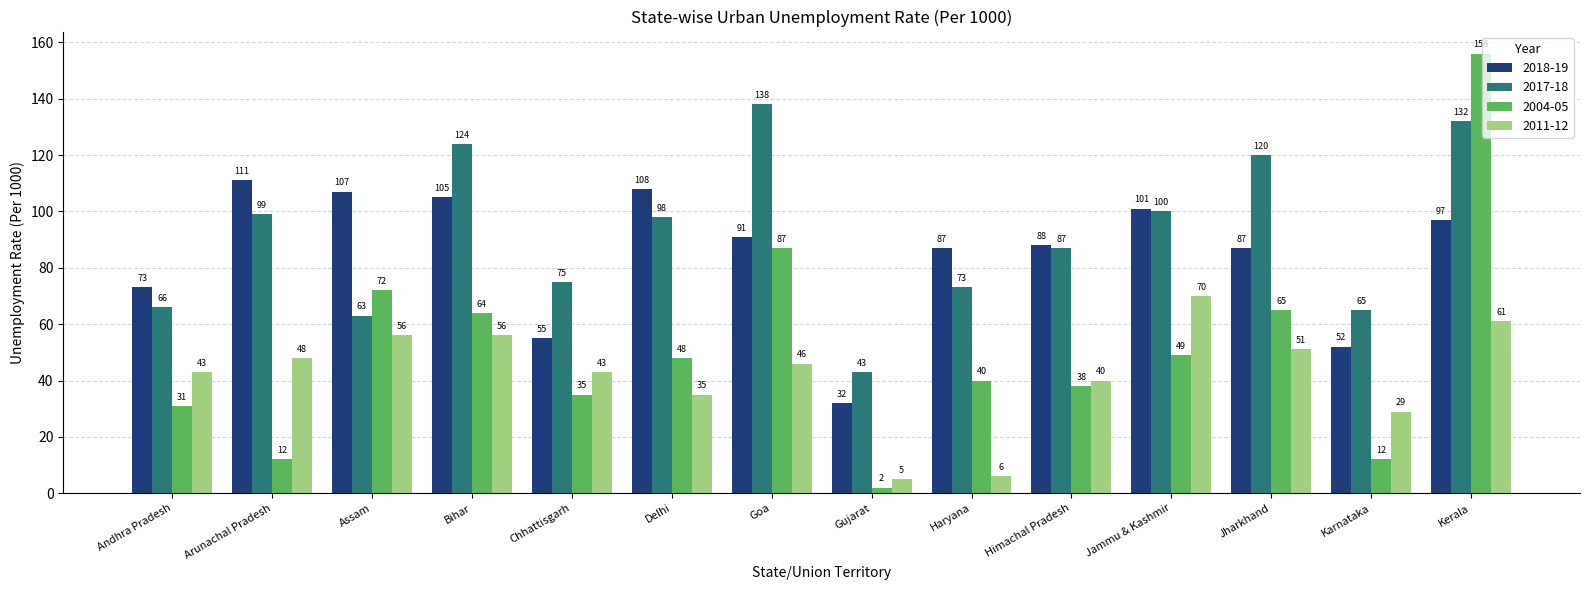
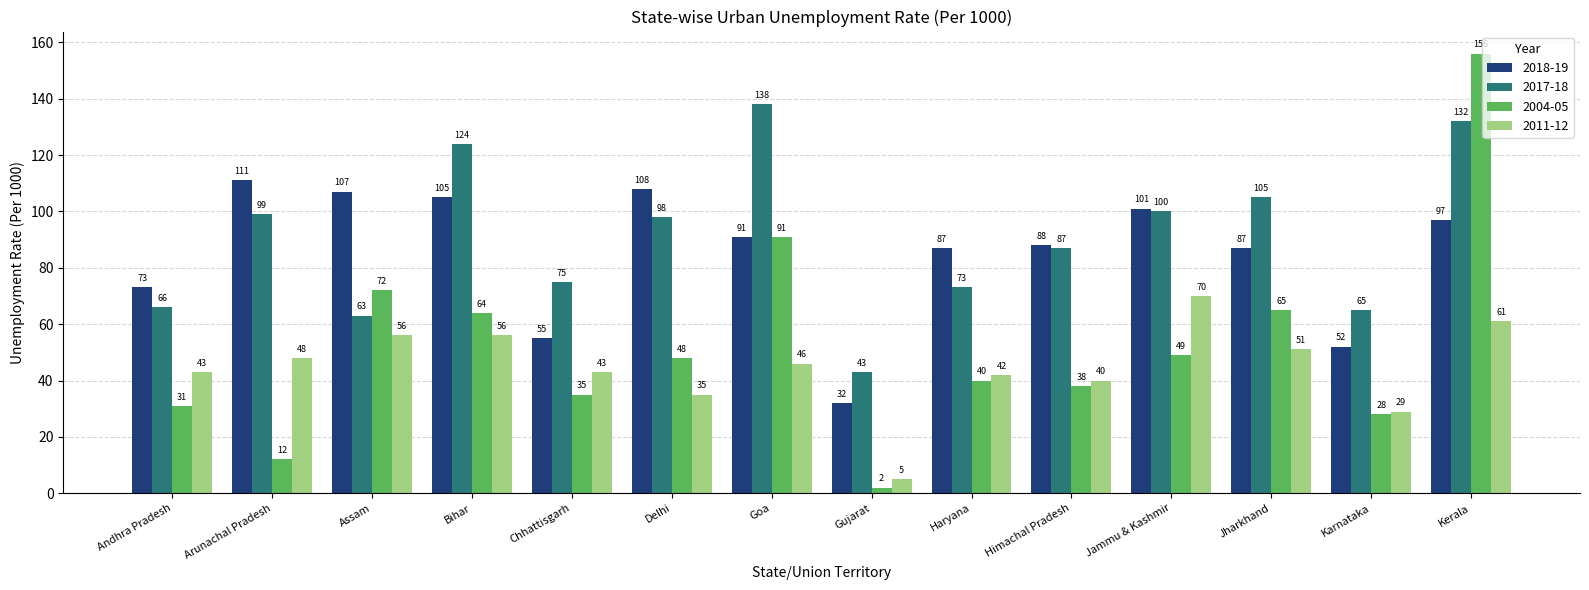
  {
    "2018-19": {
      "Andhra Pradesh": 73,
      "Arunachal Pradesh": 111,
      "Assam": 107,
      "Bihar": 105,
      "Chhattisgarh": 55,
      "Delhi": 108,
      "Goa": 91,
      "Gujarat": 32,
      "Haryana": 87,
      "Himachal Pradesh": 88,
      "Jammu & Kashmir": 101,
      "Jharkhand": 87,
      "Karnataka": 52,
      "Kerala": 97
    },
    "2017-18": {
      "Andhra Pradesh": 66,
      "Arunachal Pradesh": 99,
      "Assam": 63,
      "Bihar": 124,
      "Chhattisgarh": 75,
      "Delhi": 98,
      "Goa": 138,
      "Gujarat": 43,
      "Haryana": 73,
      "Himachal Pradesh": 87,
      "Jammu & Kashmir": 100,
-     "Jharkhand": 120,
+     "Jharkhand": 105,
      "Karnataka": 65,
      "Kerala": 132
    },
    "2004-05": {
      "Andhra Pradesh": 31,
      "Arunachal Pradesh": 12,
      "Assam": 72,
      "Bihar": 64,
      "Chhattisgarh": 35,
      "Delhi": 48,
-     "Goa": 87,
+     "Goa": 91,
      "Gujarat": 2,
      "Haryana": 40,
      "Himachal Pradesh": 38,
      "Jammu & Kashmir": 49,
      "Jharkhand": 65,
-     "Karnataka": 12
+     "Karnataka": 28
    },
    "2011-12": {
      "Andhra Pradesh": 43,
      "Arunachal Pradesh": 48,
      "Assam": 56,
      "Bihar": 56,
      "Chhattisgarh": 43,
      "Delhi": 35,
      "Goa": 46,
      "Gujarat": 5,
-     "Haryana": 6,
+     "Haryana": 42,
      "Himachal Pradesh": 40,
      "Jammu & Kashmir": 70,
      "Jharkhand": 51,
      "Karnataka": 29,
      "Kerala": 61
    }
  }
